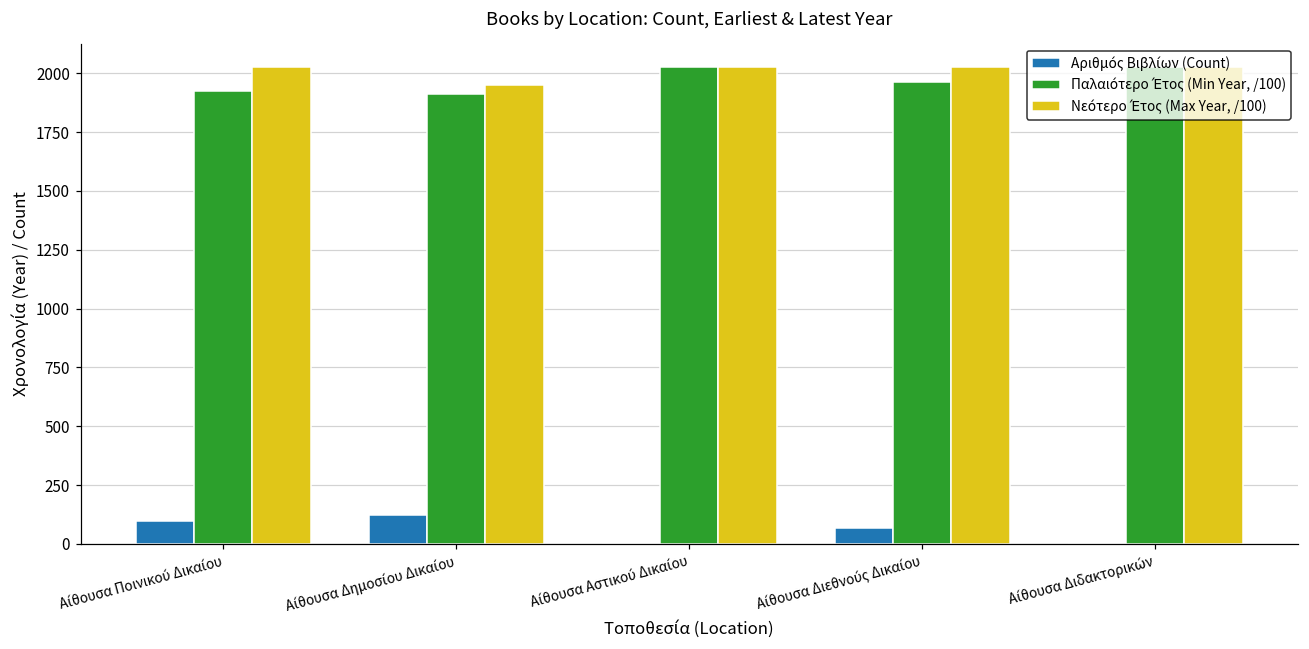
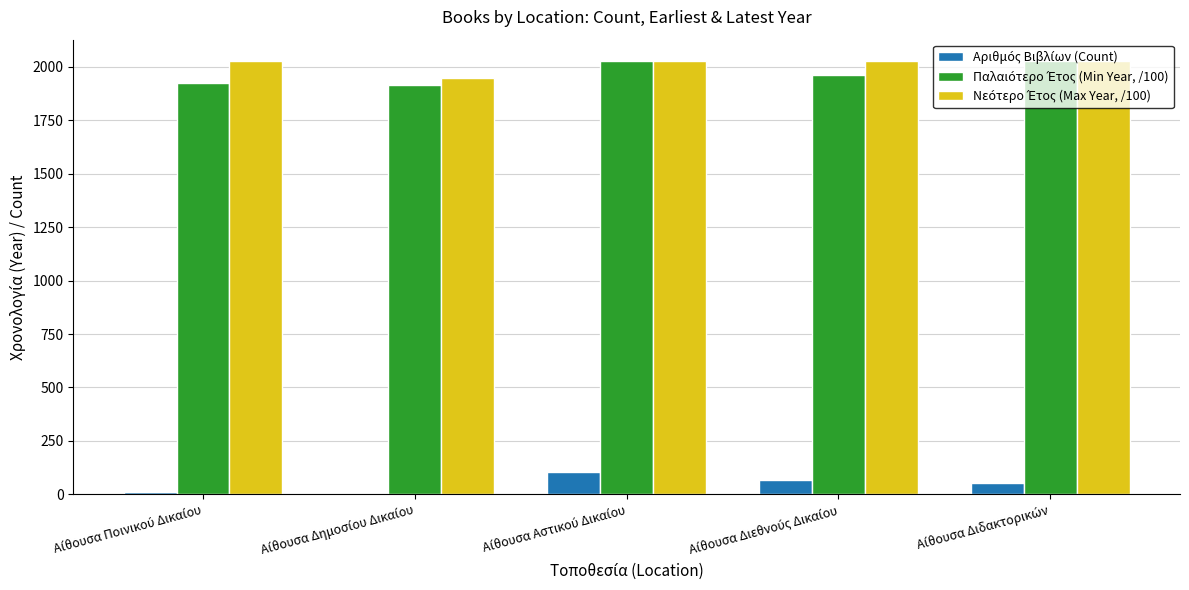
  {
    "Αριθμός Βιβλίων (Count)": {
-     "Αίθουσα Ποινικού Δικαίου": 100,
-     "Αίθουσα Δημοσίου Δικαίου": 120,
-     "Αίθουσα Αστικού Δικαίου": 0,
+     "Αίθουσα Ποινικού Δικαίου": 10,
+     "Αίθουσα Δημοσίου Δικαίου": 0,
+     "Αίθουσα Αστικού Δικαίου": 110,
      "Αίθουσα Διεθνούς Δικαίου": 70,
-     "Αίθουσα Διδακτορικών": 0
+     "Αίθουσα Διδακτορικών": 60
    },
    "Παλαιότερο Έτος (Min Year, /100)": {
      "Αίθουσα Ποινικού Δικαίου": 1920,
      "Αίθουσα Δημοσίου Δικαίου": 1910,
      "Αίθουσα Αστικού Δικαίου": 2030,
      "Αίθουσα Διεθνούς Δικαίου": 1960
    },
    "Νεότερο Έτος (Max Year, /100)": {
      "Αίθουσα Ποινικού Δικαίου": 2030,
      "Αίθουσα Δημοσίου Δικαίου": 1950,
      "Αίθουσα Αστικού Δικαίου": 2030,
      "Αίθουσα Διεθνούς Δικαίου": 2030
    }
  }
